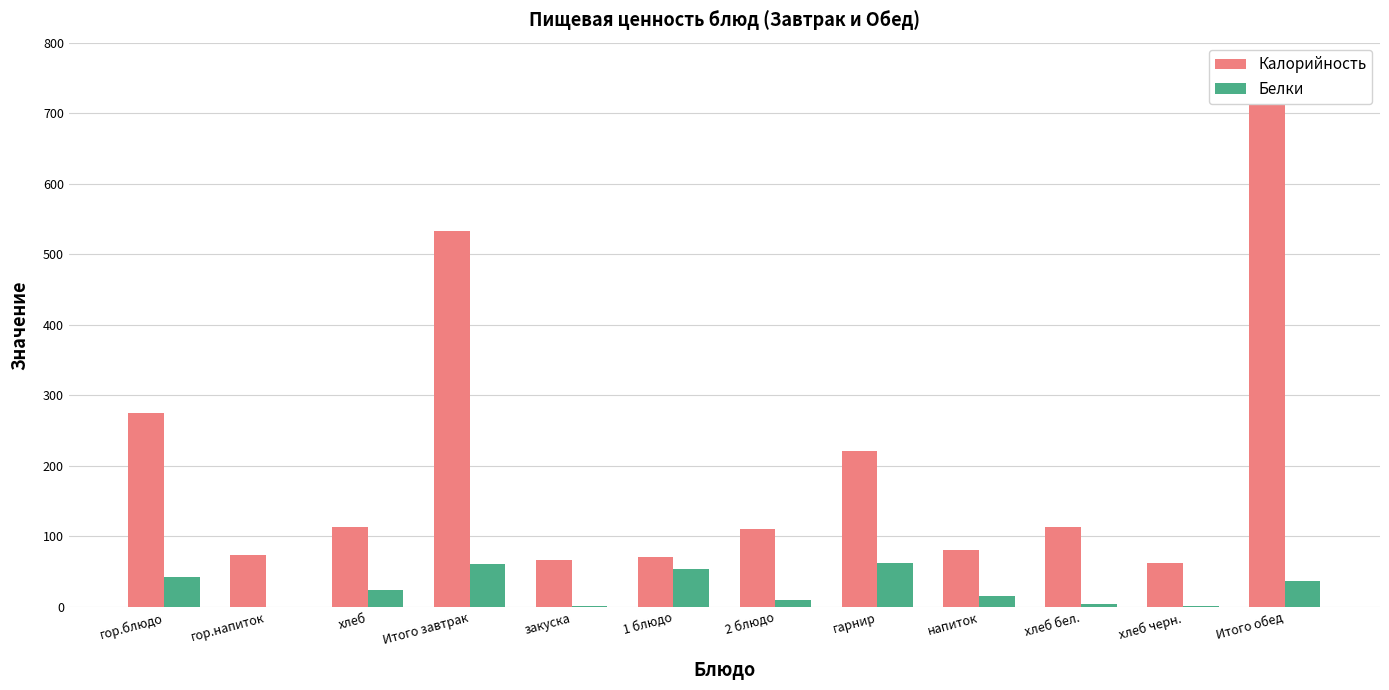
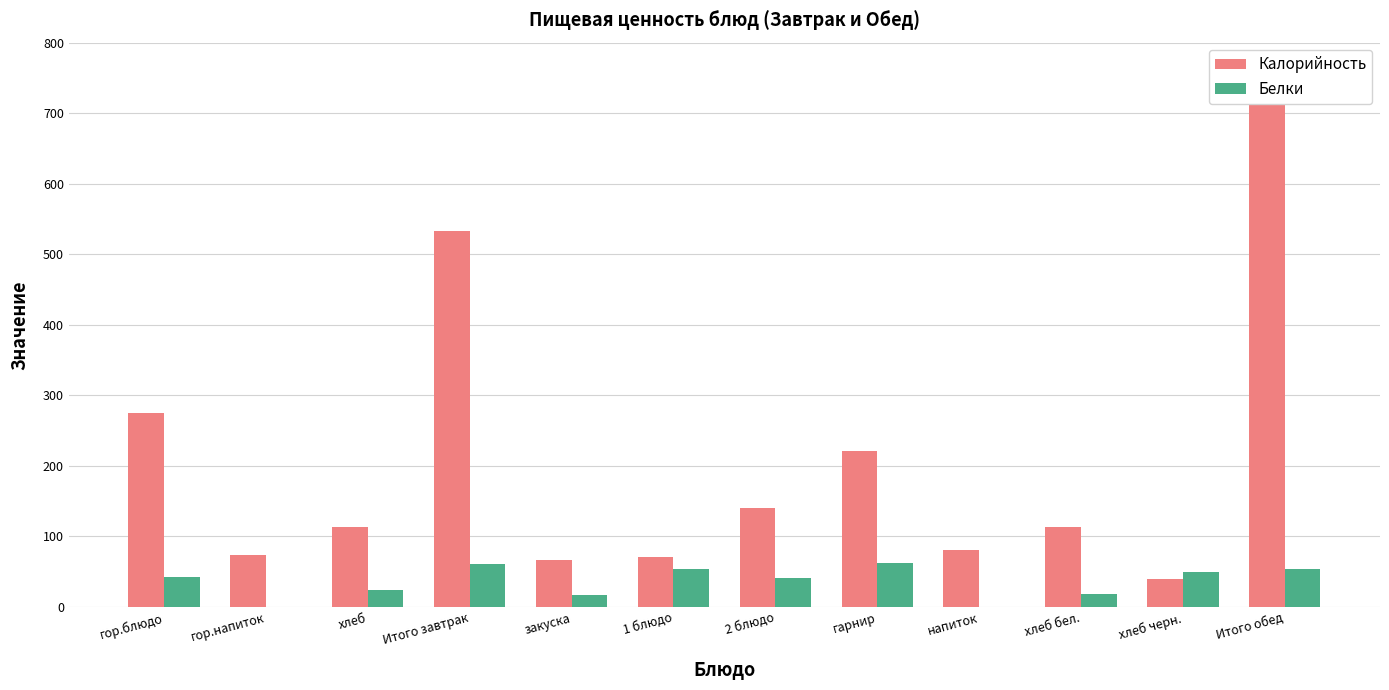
  {
    "Калорийность": {
      "гор.блюдо": 270,
      "гор.напиток": 70,
      "хлеб": 110,
      "Итого завтрак": 530,
      "закуска": 70,
      "1 блюдо": 70,
-     "2 блюдо": 110,
+     "2 блюдо": 140,
      "гарнир": 220,
      "напиток": 80,
      "хлеб бел.": 110,
-     "хлеб черн.": 60
+     "хлеб черн.": 40
    },
    "Белки": {
      "гор.блюдо": 40,
      "гор.напиток": 0,
      "хлеб": 20,
      "Итого завтрак": 60,
-     "закуска": 0,
+     "закуска": 20,
      "1 блюдо": 50,
-     "2 блюдо": 10,
+     "2 блюдо": 40,
      "гарнир": 60,
-     "напиток": 20,
-     "хлеб бел.": 0,
-     "хлеб черн.": 0,
-     "Итого обед": 40
+     "напиток": 0,
+     "хлеб бел.": 20,
+     "хлеб черн.": 50,
+     "Итого обед": 50
    }
  }
